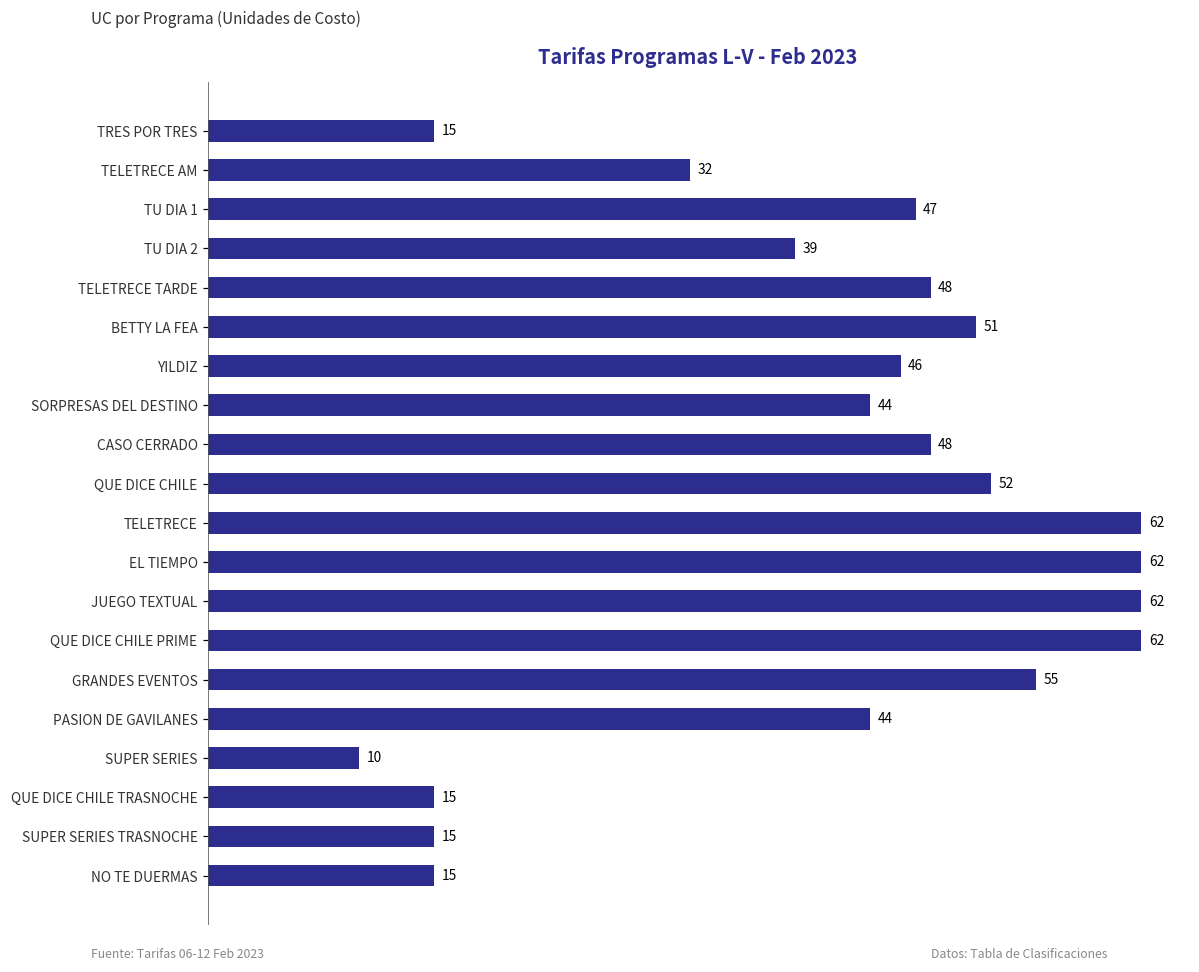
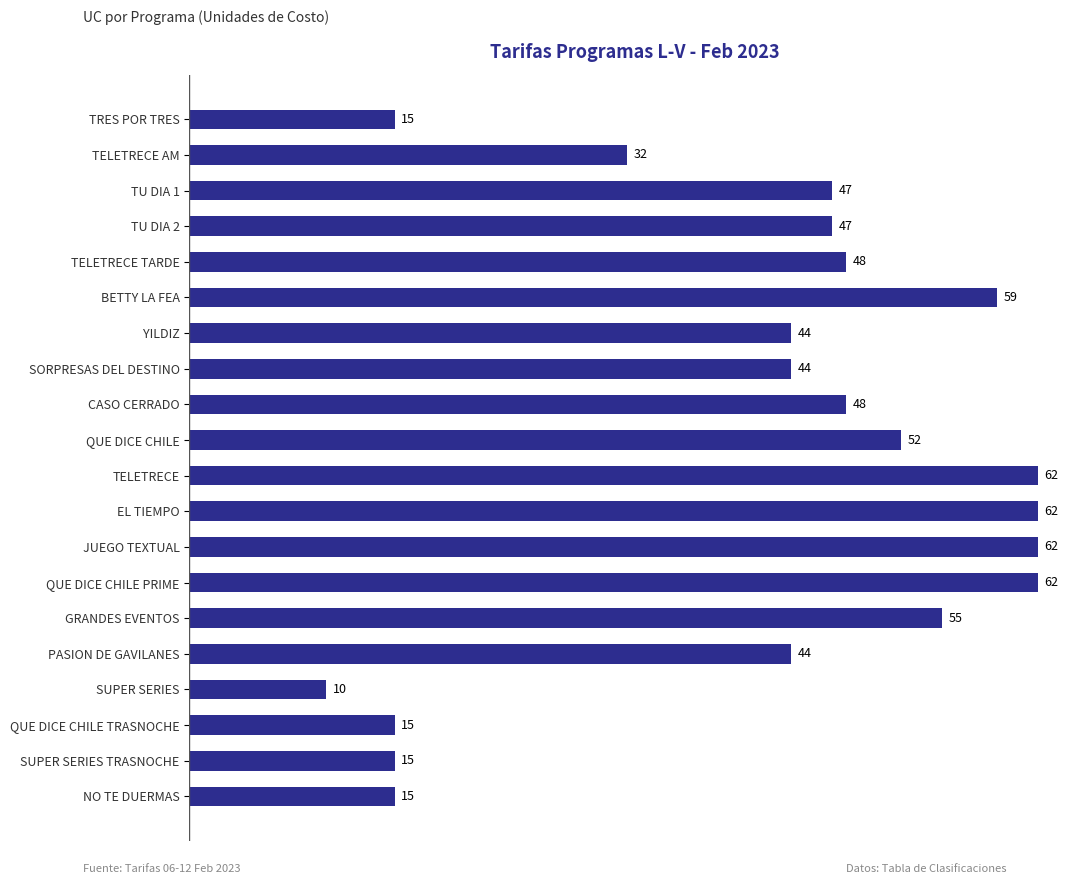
  {
    "TRES POR TRES": 15,
    "TELETRECE AM": 32,
    "TU DIA 1": 47,
-   "TU DIA 2": 39,
+   "TU DIA 2": 47,
    "TELETRECE TARDE": 48,
-   "BETTY LA FEA": 51,
-   "YILDIZ": 46,
+   "BETTY LA FEA": 59,
+   "YILDIZ": 44,
    "SORPRESAS DEL DESTINO": 44,
    "CASO CERRADO": 48,
    "QUE DICE CHILE": 52,
    "TELETRECE": 62,
    "EL TIEMPO": 62,
    "JUEGO TEXTUAL": 62,
    "QUE DICE CHILE PRIME": 62,
    "GRANDES EVENTOS": 55,
    "PASION DE GAVILANES": 44,
    "SUPER SERIES": 10,
    "QUE DICE CHILE TRASNOCHE": 15,
    "SUPER SERIES TRASNOCHE": 15,
    "NO TE DUERMAS": 15
  }
